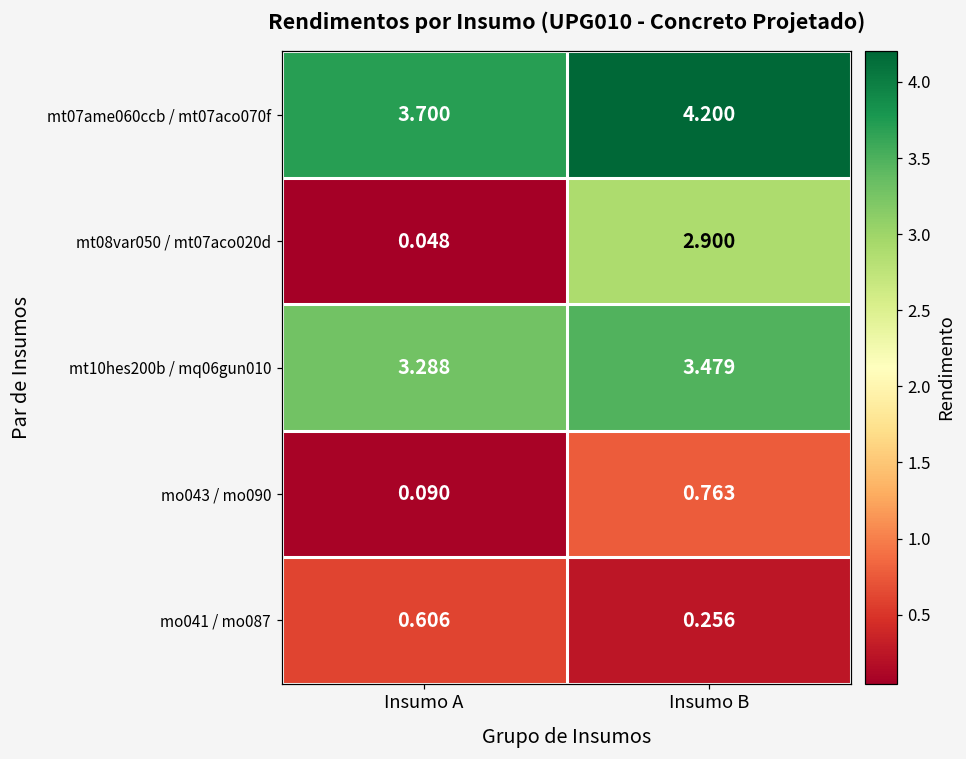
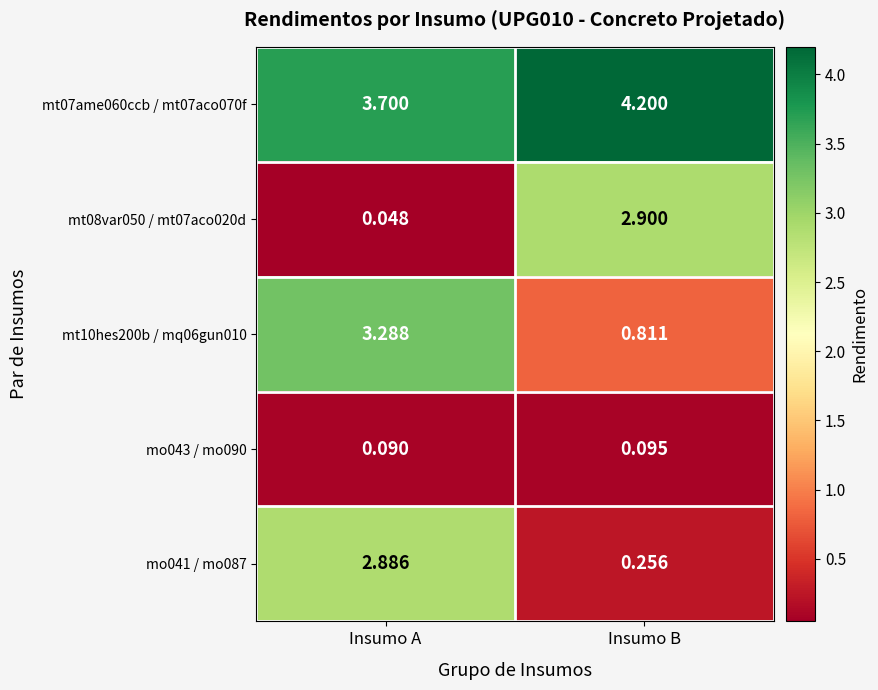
  {
    "mt07ame060ccb / mt07aco070f": {
      "Insumo A": 3.700,
      "Insumo B": 4.200
    },
    "mt08var050 / mt07aco020d": {
      "Insumo A": 0.048,
      "Insumo B": 2.900
    },
    "mt10hes200b / mq06gun010": {
      "Insumo A": 3.288,
-     "Insumo B": 3.479
+     "Insumo B": 0.811
    },
    "mo043 / mo090": {
      "Insumo A": 0.090,
-     "Insumo B": 0.763
+     "Insumo B": 0.095
    },
    "mo041 / mo087": {
-     "Insumo A": 0.606,
+     "Insumo A": 2.886,
      "Insumo B": 0.256
    }
  }
